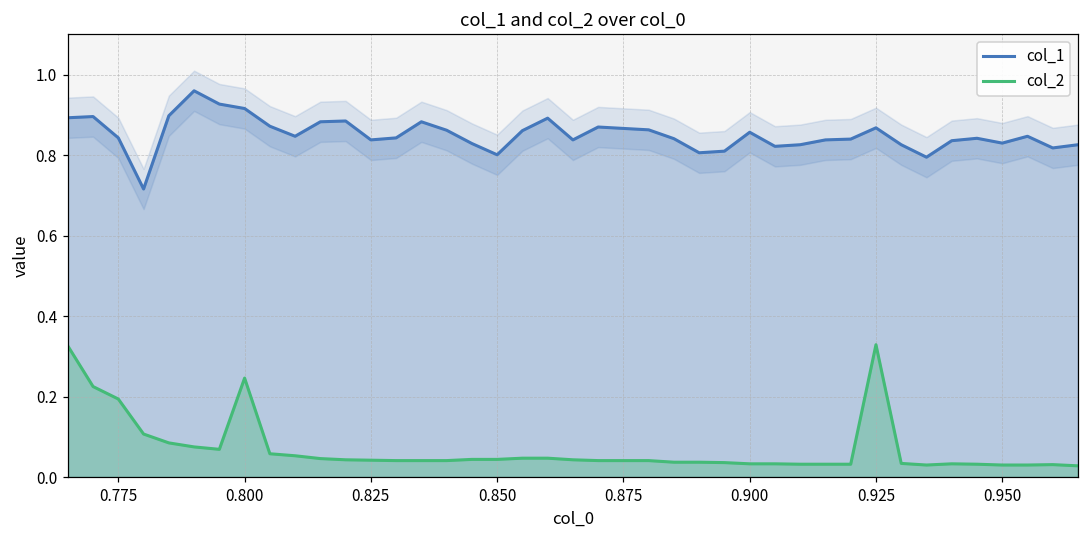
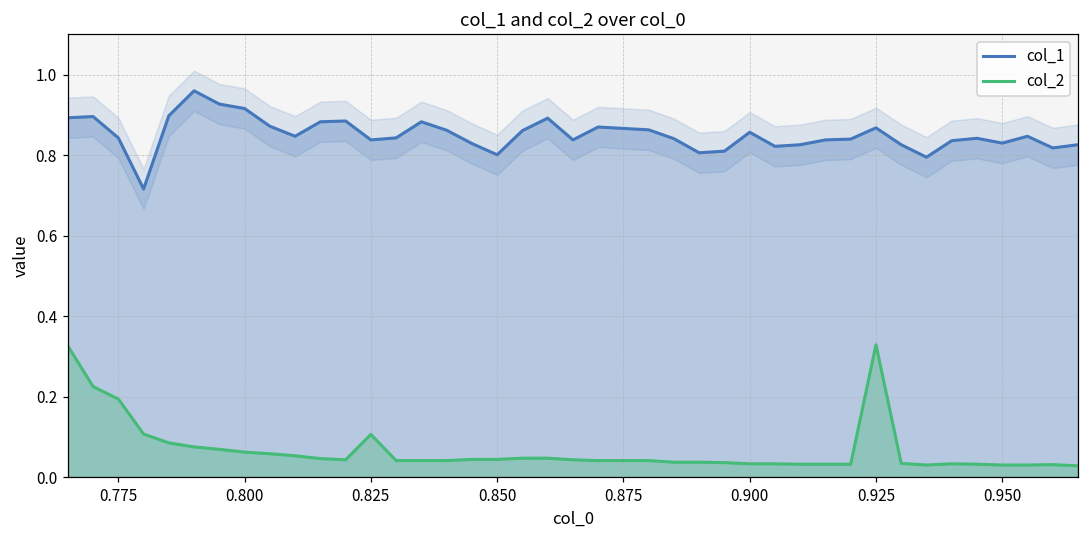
  {
    "col_2": {
      "0.775": 0.19,
-     "0.800": 0.25,
-     "0.825": 0.04,
+     "0.800": 0.06,
+     "0.825": 0.11,
      "0.850": 0.04,
      "0.900": 0.03,
      "0.925": 0.33,
      "0.950": 0.03
    }
  }
